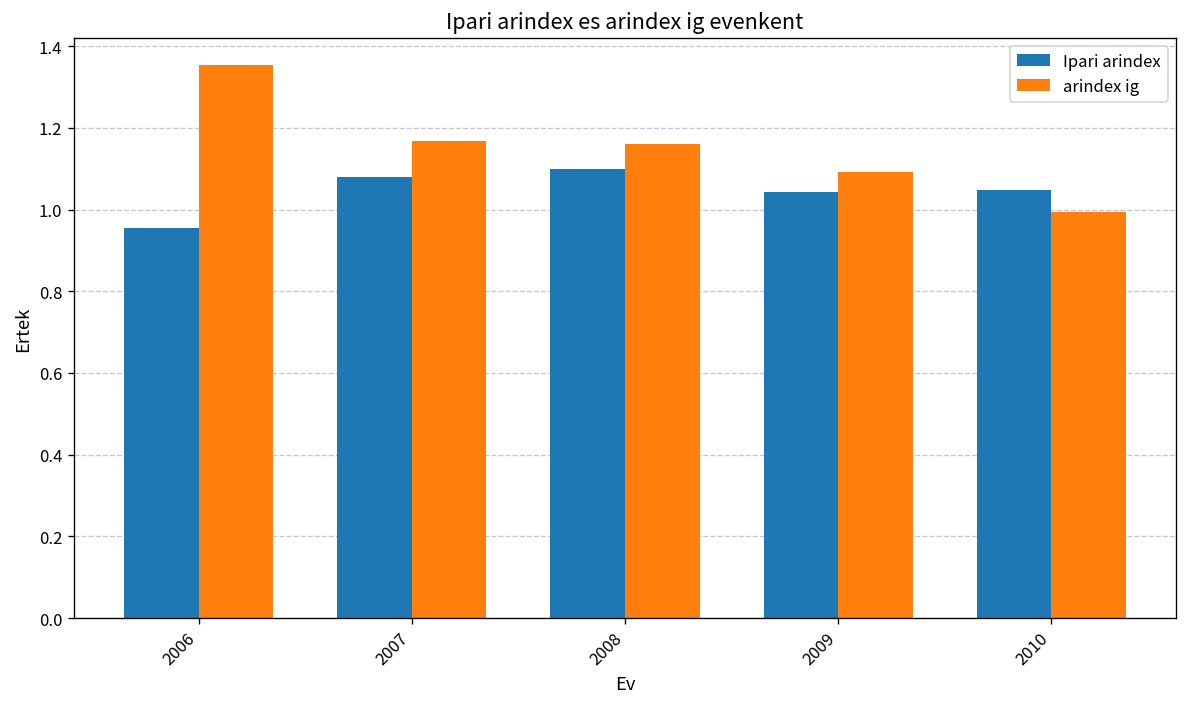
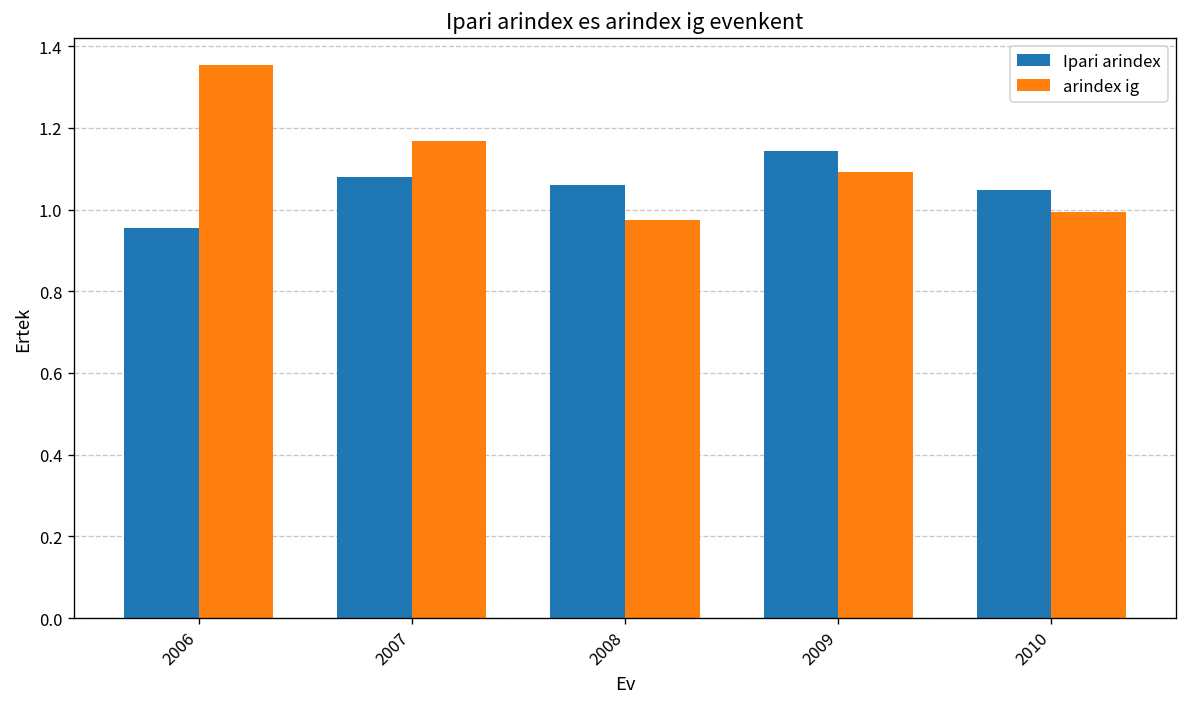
  {
    "Ipari arindex": {
      "2006": 0.96,
      "2007": 1.08,
-     "2008": 1.10,
-     "2009": 1.04,
+     "2008": 1.06,
+     "2009": 1.14,
      "2010": 1.05
    },
    "arindex ig": {
      "2006": 1.35,
      "2007": 1.17,
-     "2008": 1.16,
+     "2008": 0.97,
      "2009": 1.09,
      "2010": 0.99
    }
  }
